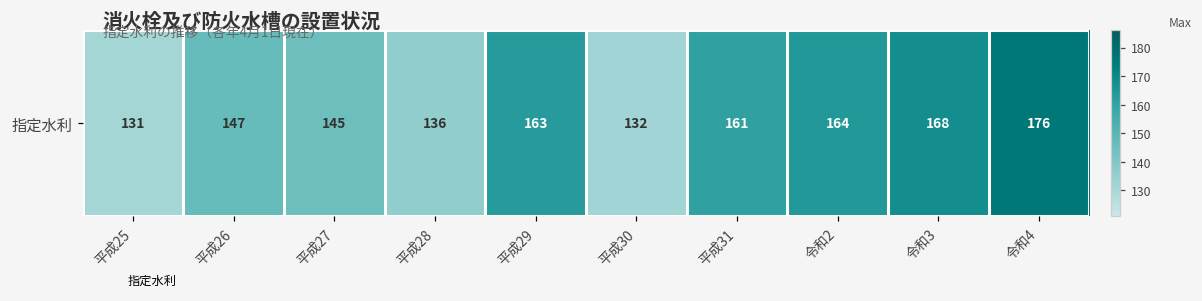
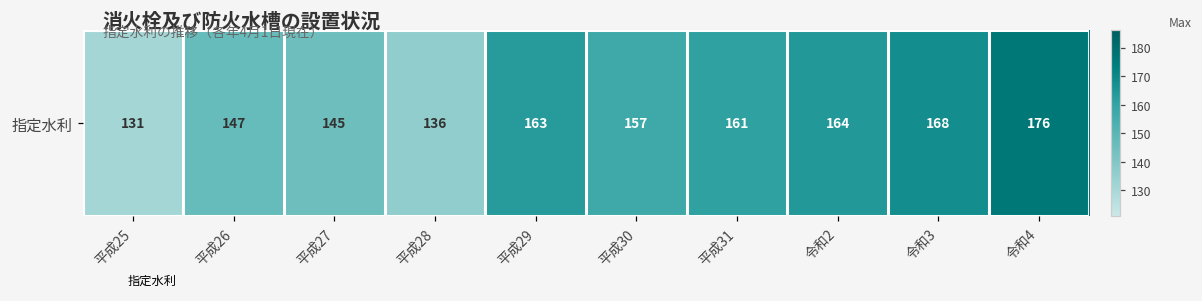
  {
    "指定水利": {
      "平成25": 131,
      "平成26": 147,
      "平成27": 145,
      "平成28": 136,
      "平成29": 163,
-     "平成30": 132,
+     "平成30": 157,
      "平成31": 161,
      "令和2": 164,
      "令和3": 168,
      "令和4": 176
    }
  }
